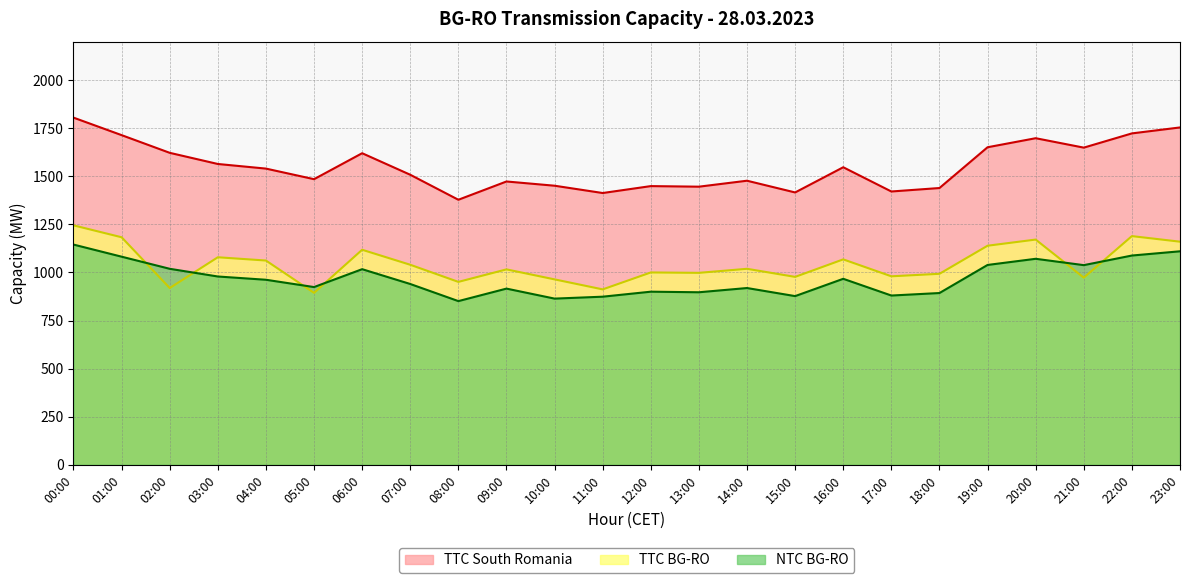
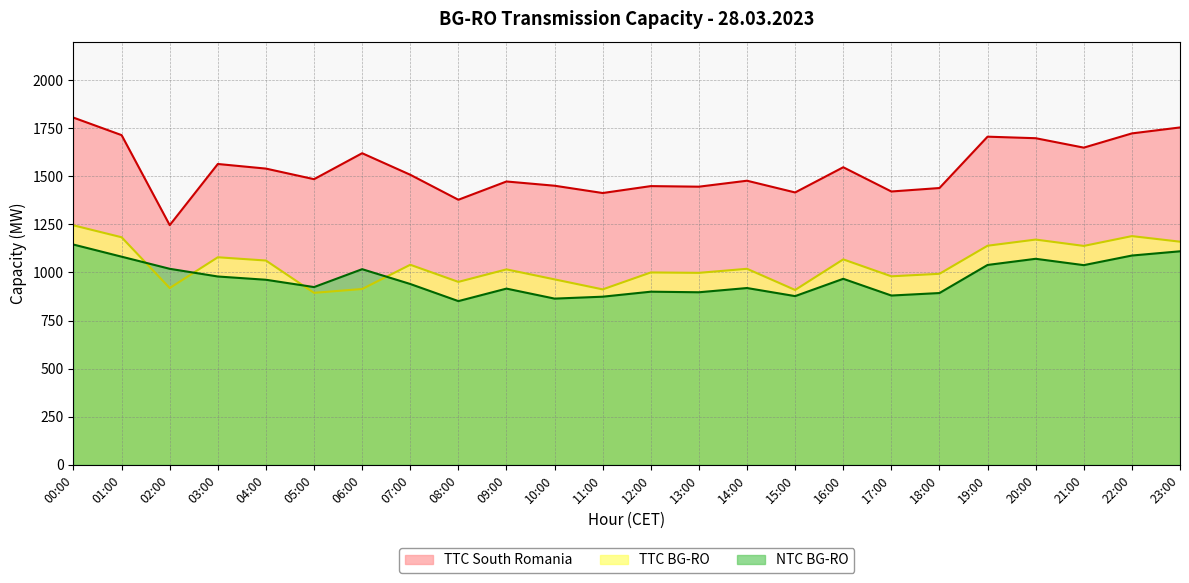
  {
    "TTC South Romania": {
      "00:00": 1810,
      "01:00": 1710,
-     "02:00": 1620,
+     "02:00": 1250,
      "03:00": 1560,
      "04:00": 1540,
      "05:00": 1490,
      "06:00": 1620,
      "07:00": 1510,
      "08:00": 1380,
      "09:00": 1470,
      "10:00": 1450,
      "11:00": 1410,
      "12:00": 1450,
      "13:00": 1450,
      "14:00": 1480,
      "15:00": 1420,
      "16:00": 1550,
      "17:00": 1420,
      "18:00": 1440,
-     "19:00": 1650,
+     "19:00": 1710,
      "20:00": 1700,
      "21:00": 1650,
      "22:00": 1720,
      "23:00": 1750
    },
    "TTC BG-RO": {
      "00:00": 1250,
      "01:00": 1180,
      "02:00": 920,
      "03:00": 1080,
      "04:00": 1060,
      "05:00": 890,
-     "06:00": 1120,
+     "06:00": 910,
      "07:00": 1040,
      "08:00": 950,
      "09:00": 1020,
      "10:00": 960,
      "11:00": 910,
      "12:00": 1000,
      "13:00": 1000,
      "14:00": 1020,
-     "15:00": 980,
+     "15:00": 910,
      "16:00": 1070,
      "17:00": 980,
      "18:00": 990,
      "19:00": 1140,
      "20:00": 1170,
-     "21:00": 970,
+     "21:00": 1140,
      "22:00": 1190,
      "23:00": 1160
    },
    "NTC BG-RO": {
      "00:00": 1150,
      "01:00": 1080,
      "02:00": 1020,
      "03:00": 980,
      "04:00": 960,
      "05:00": 920,
      "06:00": 1020,
      "07:00": 940,
      "08:00": 850,
      "09:00": 920,
      "10:00": 860,
      "11:00": 870,
      "12:00": 900,
      "13:00": 900,
      "14:00": 920,
      "15:00": 880,
      "16:00": 970,
      "17:00": 880,
      "18:00": 890,
      "19:00": 1040,
      "20:00": 1070,
      "21:00": 1040,
      "22:00": 1090,
      "23:00": 1110
    }
  }
